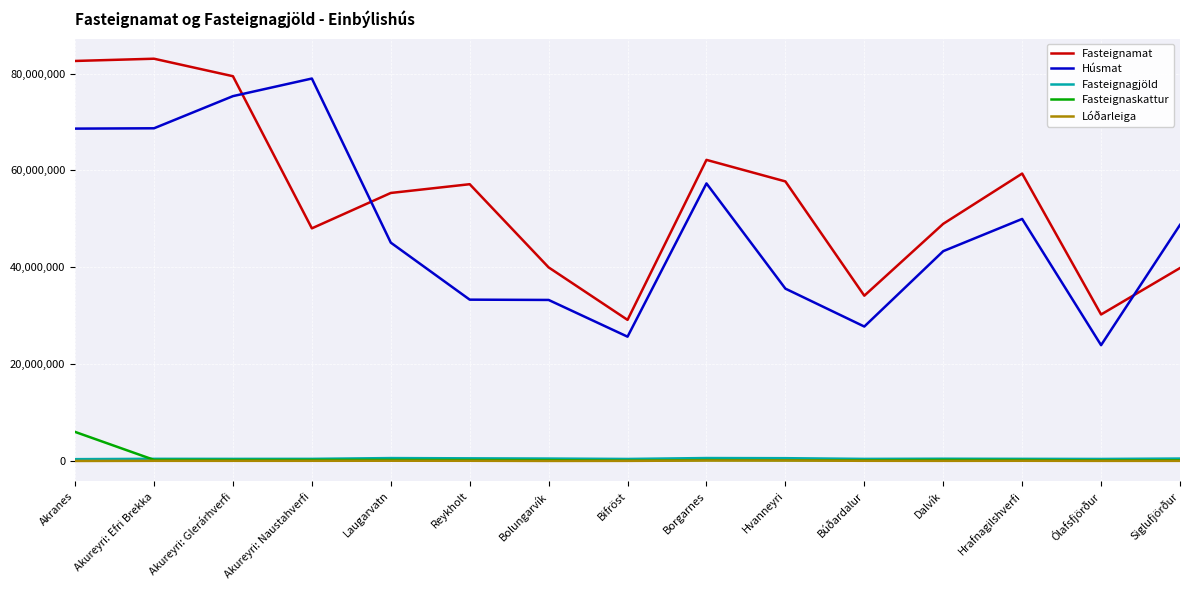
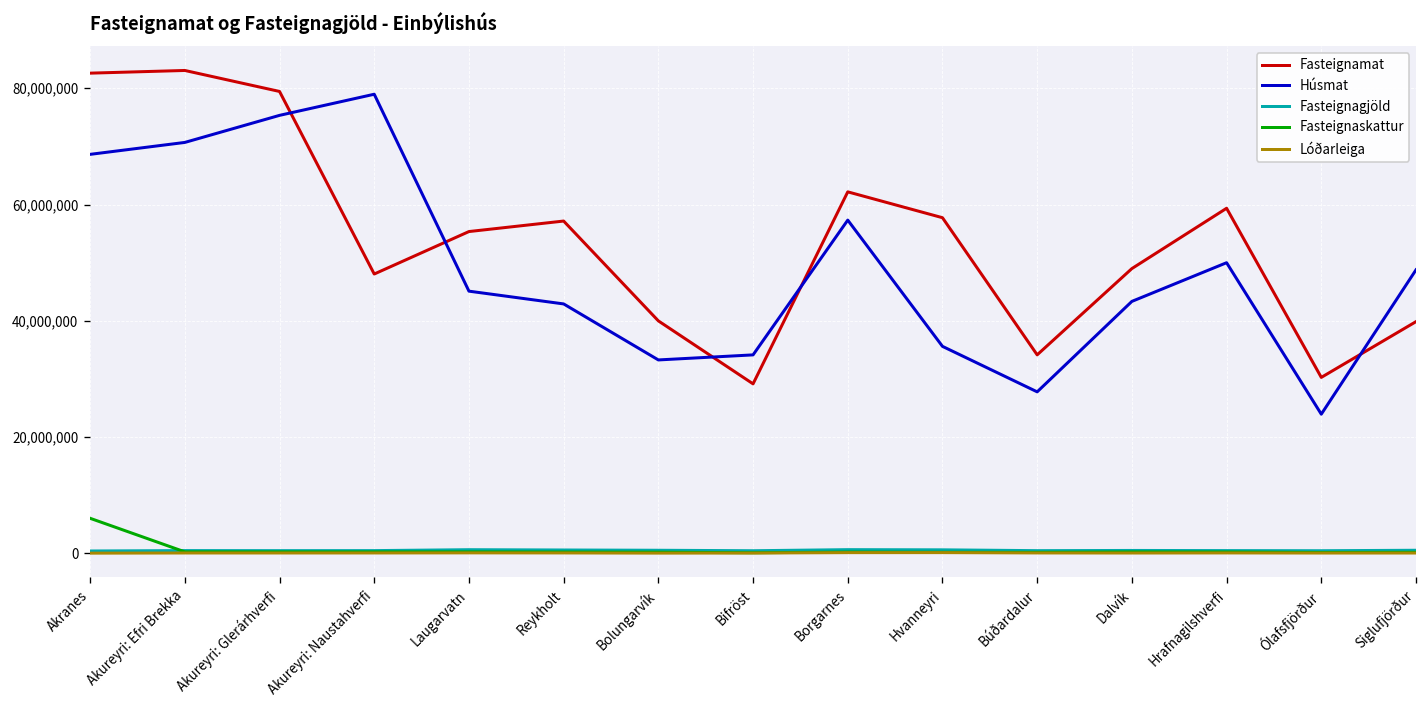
  {
    "Fasteignamat": {
      "Akranes": "83,000,000",
      "Akureyri: Efri Brekka": "83,000,000",
      "Akureyri: Glerárhverfi": "79,000,000",
      "Akureyri: Naustahverfi": "48,000,000",
      "Laugarvatn": "55,000,000",
      "Reykholt": "57,000,000",
      "Bolungarvík": "40,000,000",
      "Bifröst": "29,000,000",
      "Borgarnes": "62,000,000",
      "Hvanneyri": "58,000,000",
      "Búðardalur": "34,000,000",
      "Dalvík": "49,000,000",
      "Hrafnagilshverfi": "59,000,000",
      "Ólafsfjörður": "30,000,000",
      "Siglufjörður": "40,000,000"
    },
    "Húsmat": {
      "Akranes": "69,000,000",
-     "Akureyri: Efri Brekka": "69,000,000",
+     "Akureyri: Efri Brekka": "71,000,000",
      "Akureyri: Glerárhverfi": "75,000,000",
      "Akureyri: Naustahverfi": "79,000,000",
      "Laugarvatn": "45,000,000",
-     "Reykholt": "33,000,000",
+     "Reykholt": "43,000,000",
      "Bolungarvík": "33,000,000",
-     "Bifröst": "26,000,000",
+     "Bifröst": "34,000,000",
      "Borgarnes": "57,000,000",
      "Hvanneyri": "36,000,000",
      "Búðardalur": "28,000,000",
      "Dalvík": "43,000,000",
      "Hrafnagilshverfi": "50,000,000",
      "Ólafsfjörður": "24,000,000",
      "Siglufjörður": "49,000,000"
    },
    "Fasteignaskattur": {
      "Akranes": "6,000,000"
    }
  }
